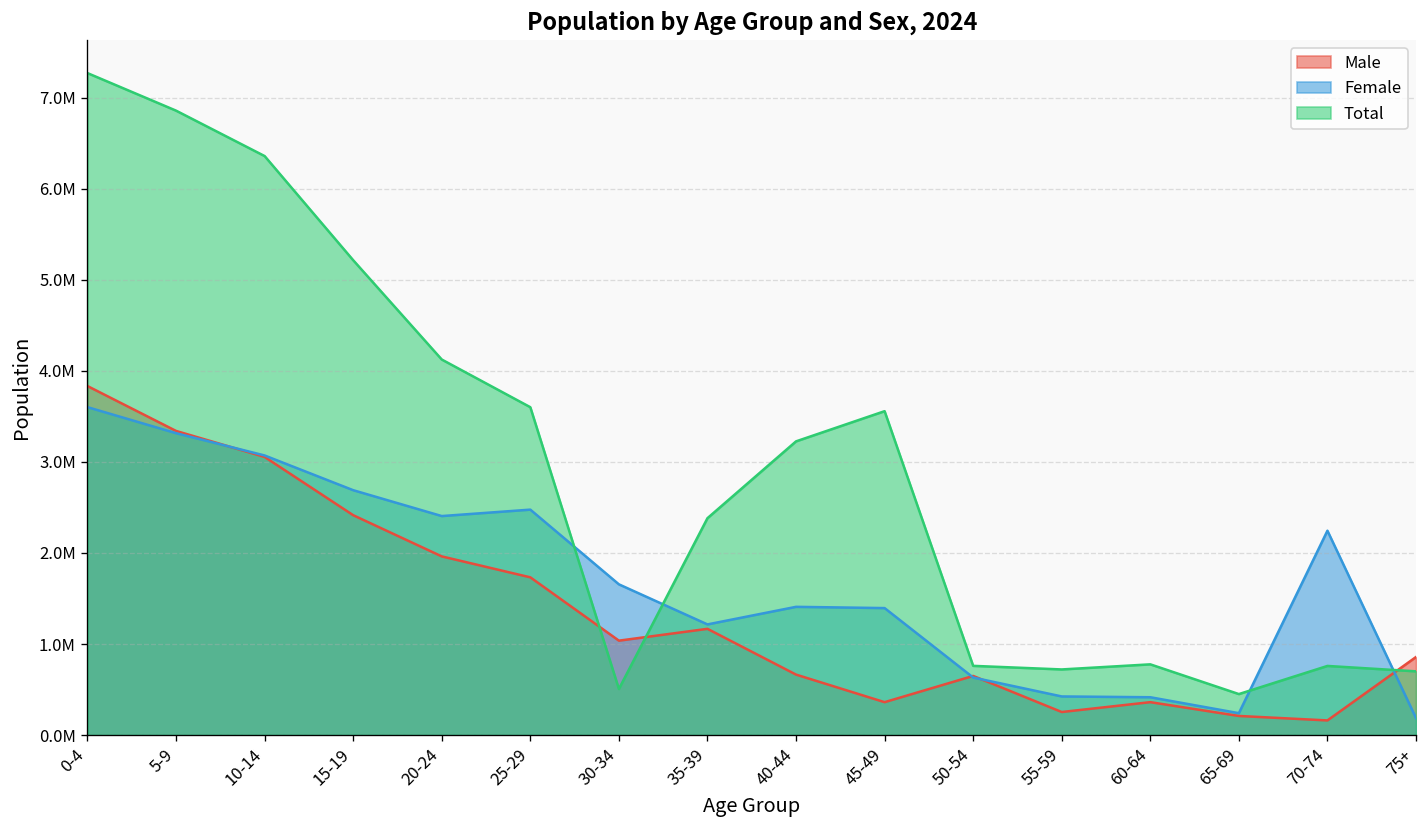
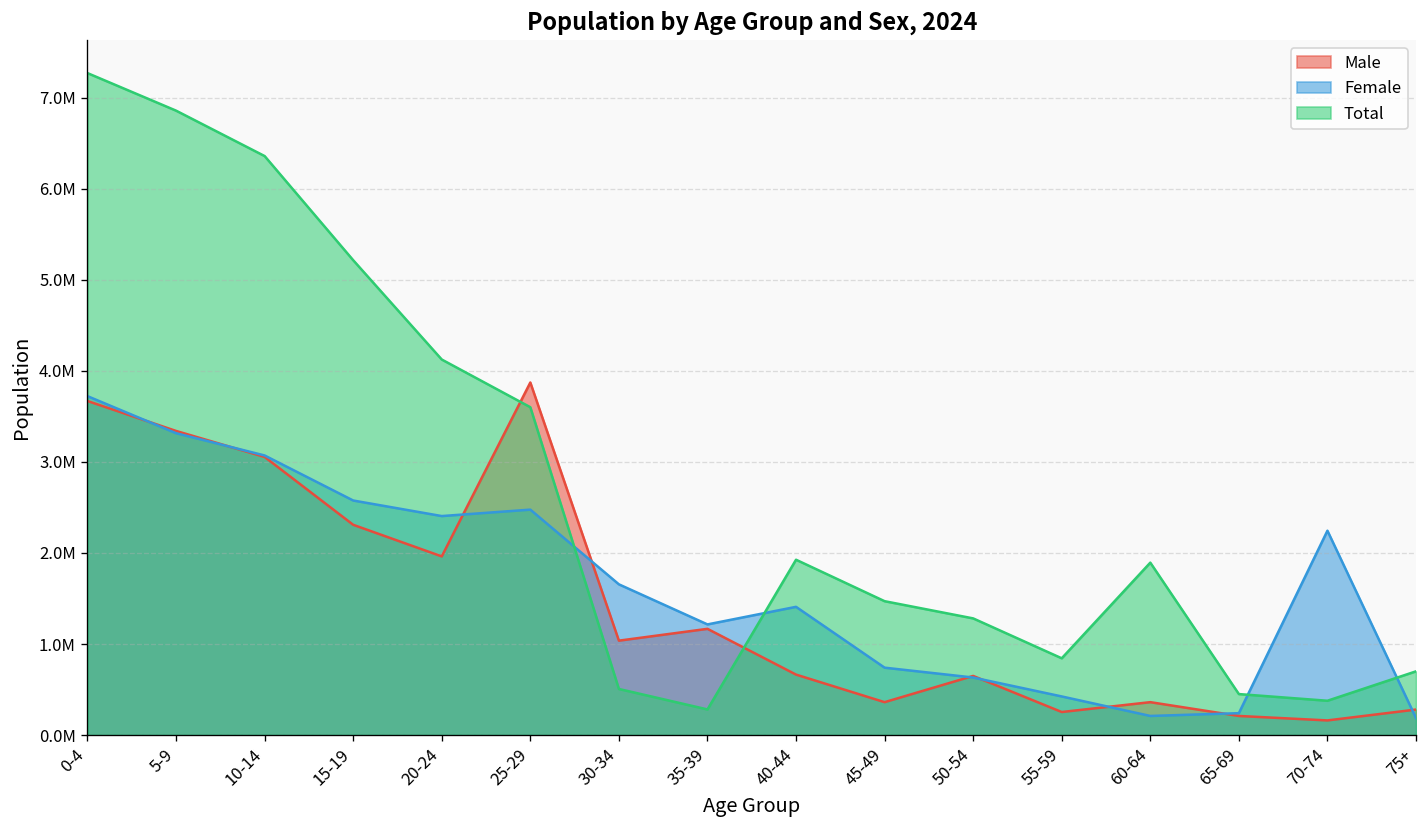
  {
    "Male": {
-     "0-4": 3800000,
-     "15-19": 2400000,
+     "0-4": 3700000,
+     "15-19": 2300000,
      "20-24": 2000000,
-     "25-29": 1700000,
+     "25-29": 3900000,
      "30-34": 1000000,
      "35-39": 1200000,
      "40-44": 700000,
      "45-49": 400000,
      "55-59": 300000,
      "60-64": 400000,
      "70-74": 200000,
-     "75+": 900000
+     "75+": 300000
    },
    "Female": {
-     "0-4": 3600000,
-     "15-19": 2700000,
+     "0-4": 3700000,
+     "15-19": 2600000,
      "20-24": 2400000,
      "25-29": 2500000,
      "30-34": 1700000,
      "35-39": 1200000,
      "40-44": 1400000,
-     "45-49": 1400000,
+     "45-49": 700000,
      "55-59": 400000,
-     "60-64": 400000,
+     "60-64": 200000,
      "70-74": 2200000,
      "75+": 200000
    },
    "Total": {
      "0-4": 7300000,
      "5-9": 6900000,
      "10-14": 6400000,
      "15-19": 5200000,
      "20-24": 4100000,
      "25-29": 3600000,
      "30-34": 500000,
-     "35-39": 2400000,
-     "40-44": 3200000,
-     "45-49": 3600000,
-     "50-54": 800000,
-     "55-59": 700000,
-     "60-64": 800000,
+     "35-39": 300000,
+     "40-44": 1900000,
+     "45-49": 1500000,
+     "50-54": 1300000,
+     "55-59": 800000,
+     "60-64": 1900000,
      "65-69": 500000,
-     "70-74": 800000,
+     "70-74": 400000,
      "75+": 700000
    }
  }
